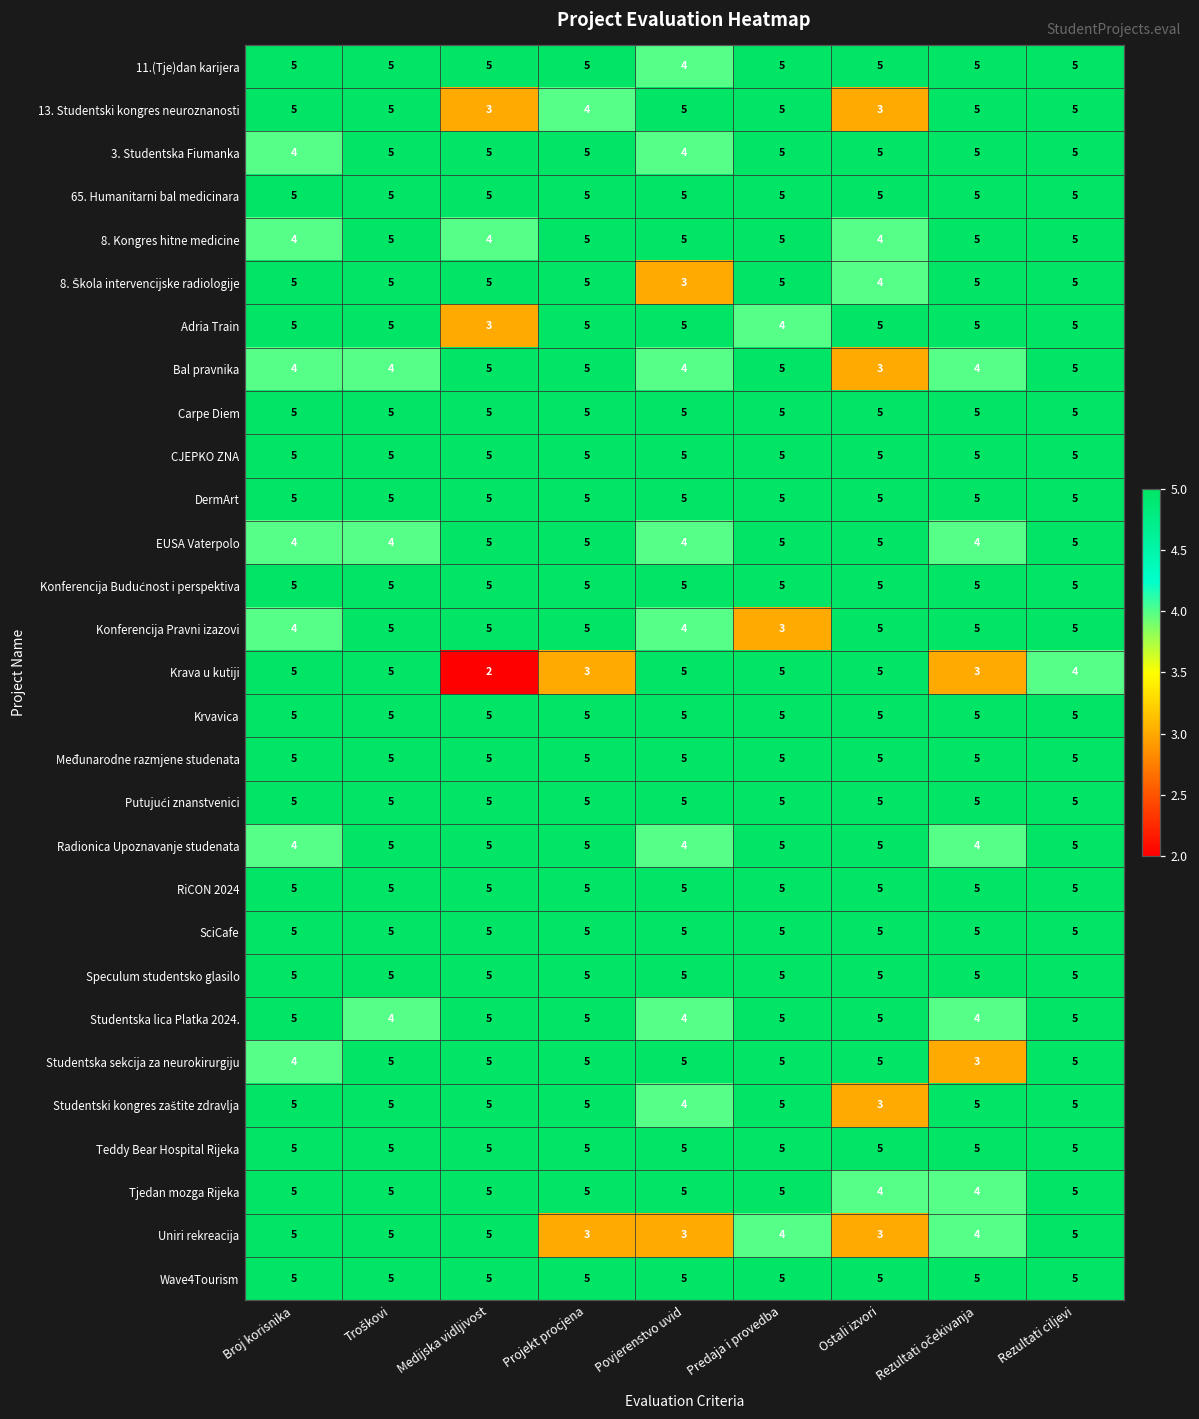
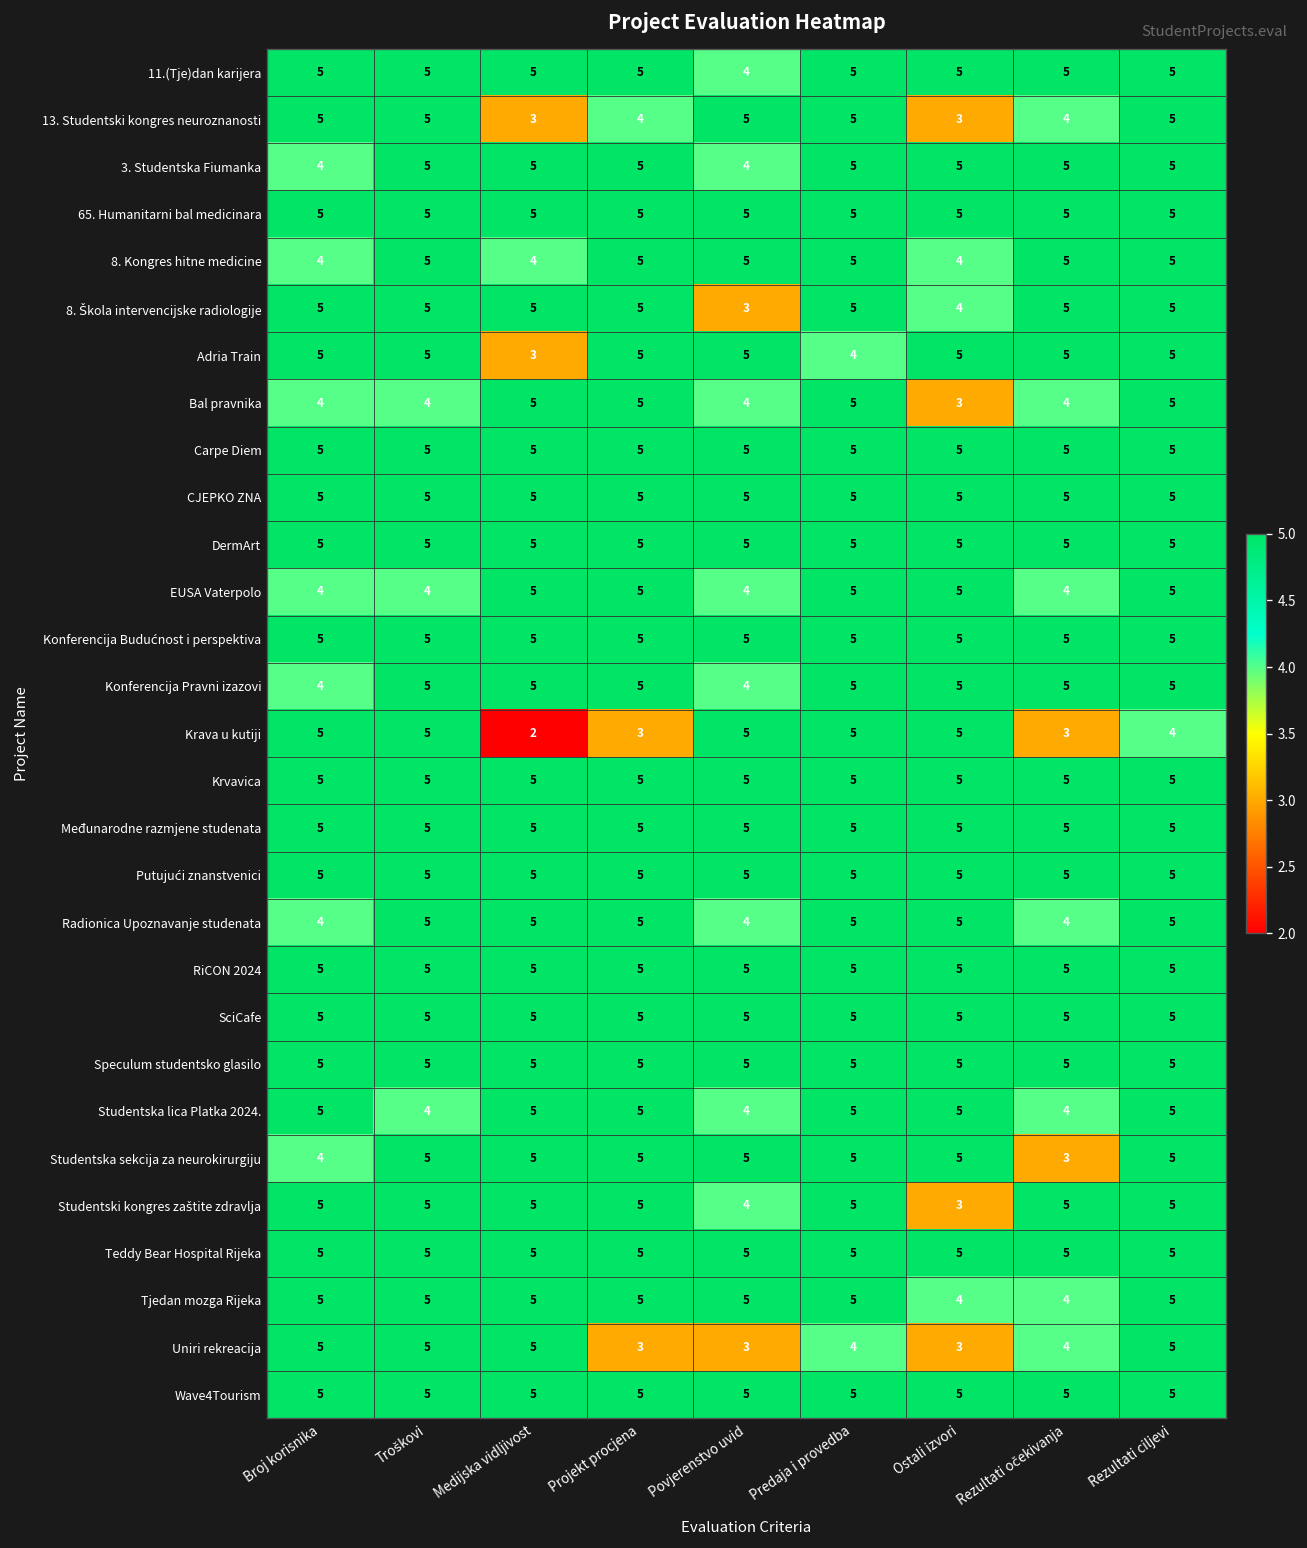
  {
    "13. Studentski kongres neuroznanosti": {
      "Broj korisnika": 5,
      "Troškovi": 5,
      "Medijska vidljivost": 3,
      "Projekt procjena": 4,
      "Povjerenstvo uvid": 5,
      "Predaja i provedba": 5,
      "Ostali izvori": 3,
-     "Rezultati očekivanja": 5,
+     "Rezultati očekivanja": 4,
      "Rezultati ciljevi": 5
    },
    "Konferencija Pravni izazovi": {
      "Broj korisnika": 4,
      "Troškovi": 5,
      "Medijska vidljivost": 5,
      "Projekt procjena": 5,
      "Povjerenstvo uvid": 4,
-     "Predaja i provedba": 3,
+     "Predaja i provedba": 5,
      "Ostali izvori": 5,
      "Rezultati očekivanja": 5,
      "Rezultati ciljevi": 5
    }
  }
